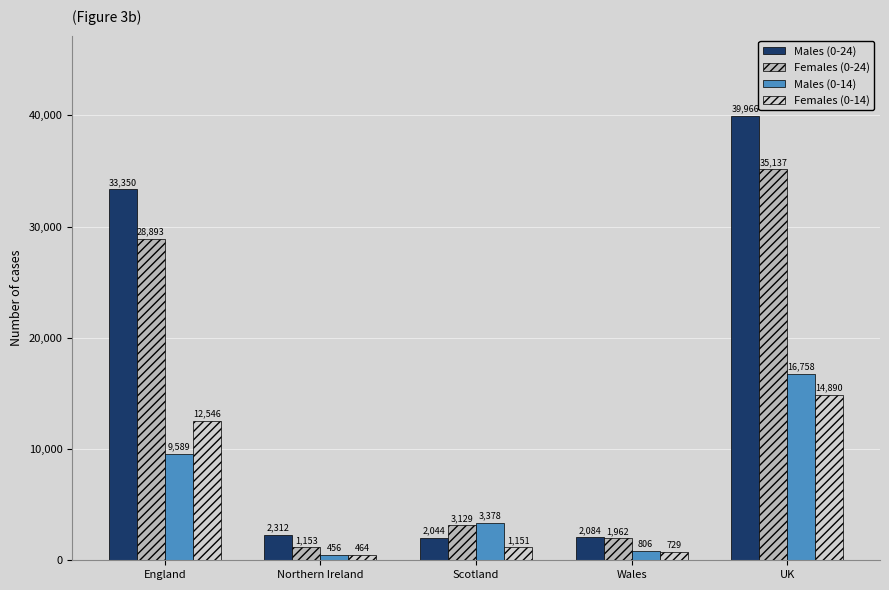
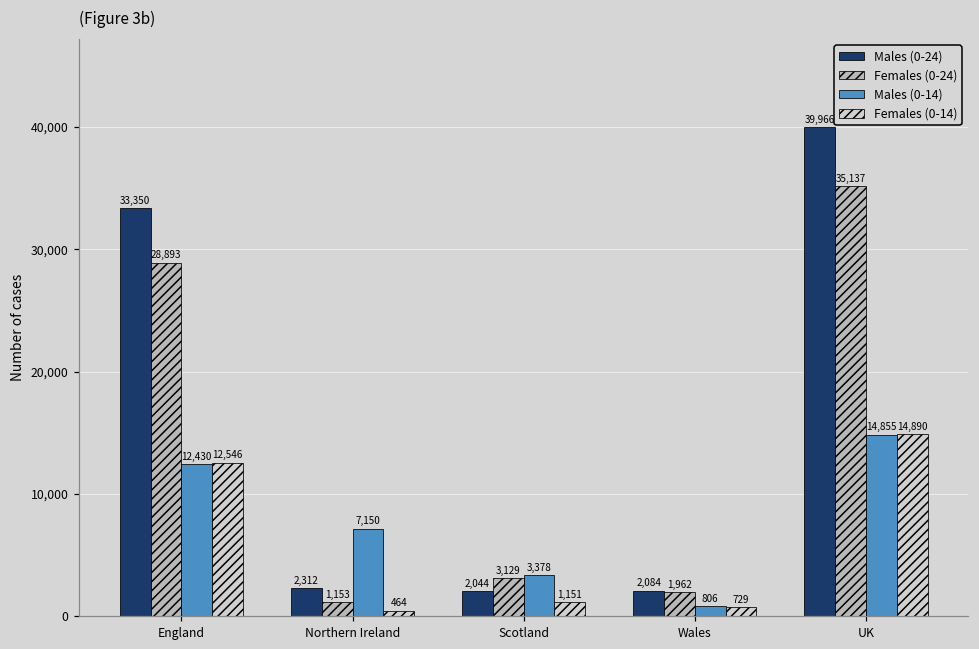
  {
    "Males (0-24)": {
      "England": "33,350",
      "Northern Ireland": "2,312",
      "Scotland": "2,044",
      "Wales": "2,084"
    },
    "Males (0-14)": {
-     "England": "9,589",
-     "Northern Ireland": "456",
+     "England": "12,430",
+     "Northern Ireland": "7,150",
      "Scotland": "3,378",
      "Wales": "806",
-     "UK": "16,758"
+     "UK": "14,855"
    }
  }
